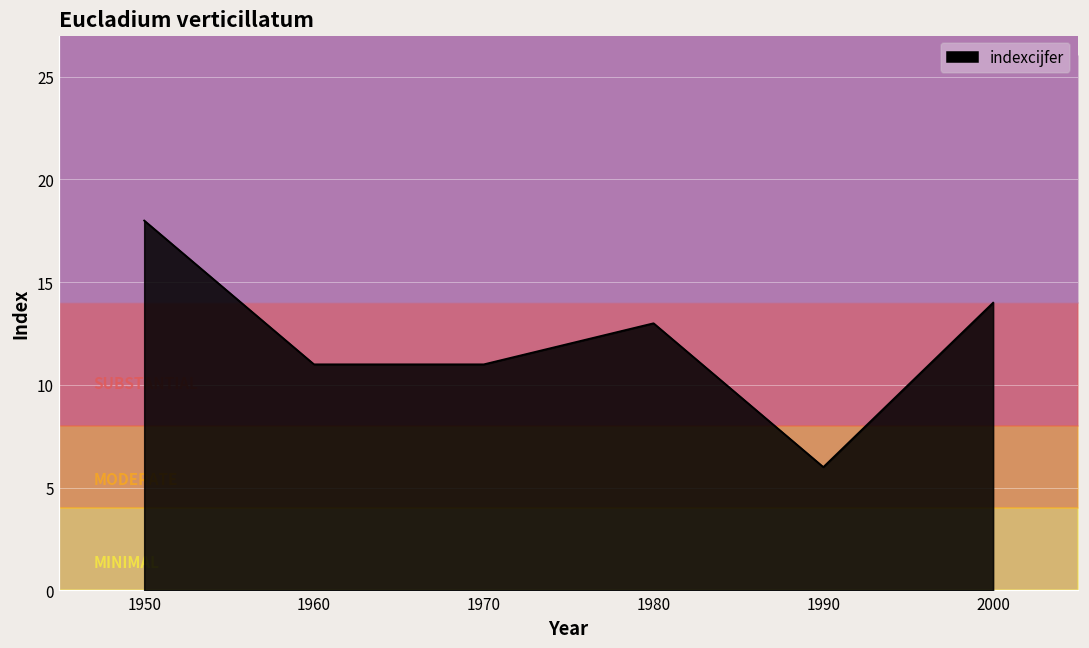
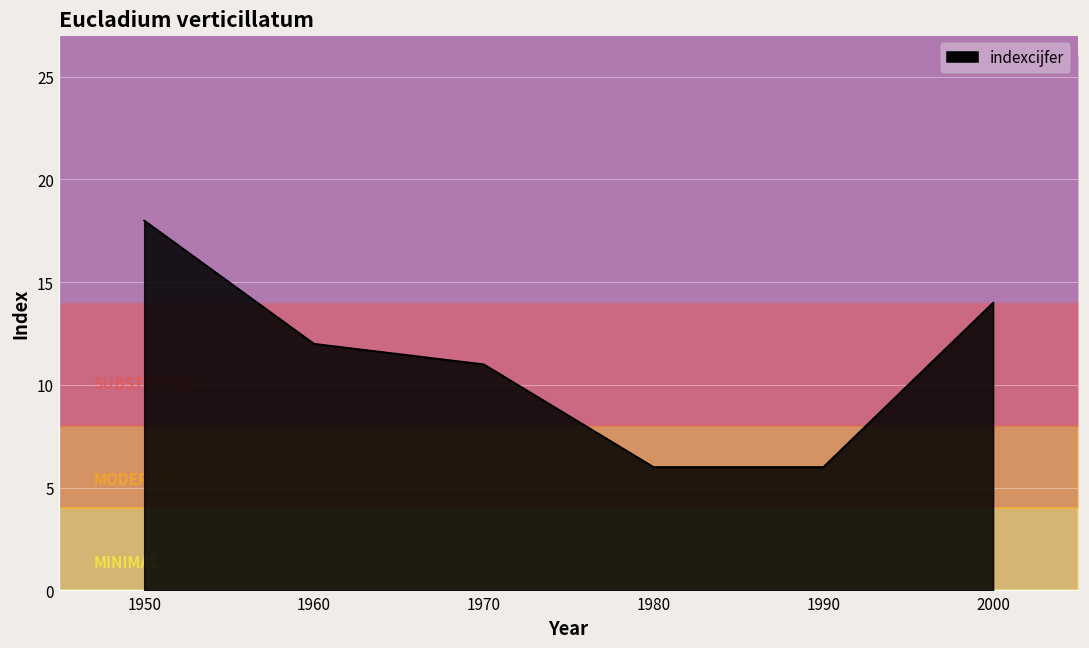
  {
    "indexcijfer": {
      "1950": 18,
-     "1960": 11,
+     "1960": 12,
      "1970": 11,
-     "1980": 13,
+     "1980": 6,
      "1990": 6,
      "2000": 14
    }
  }
